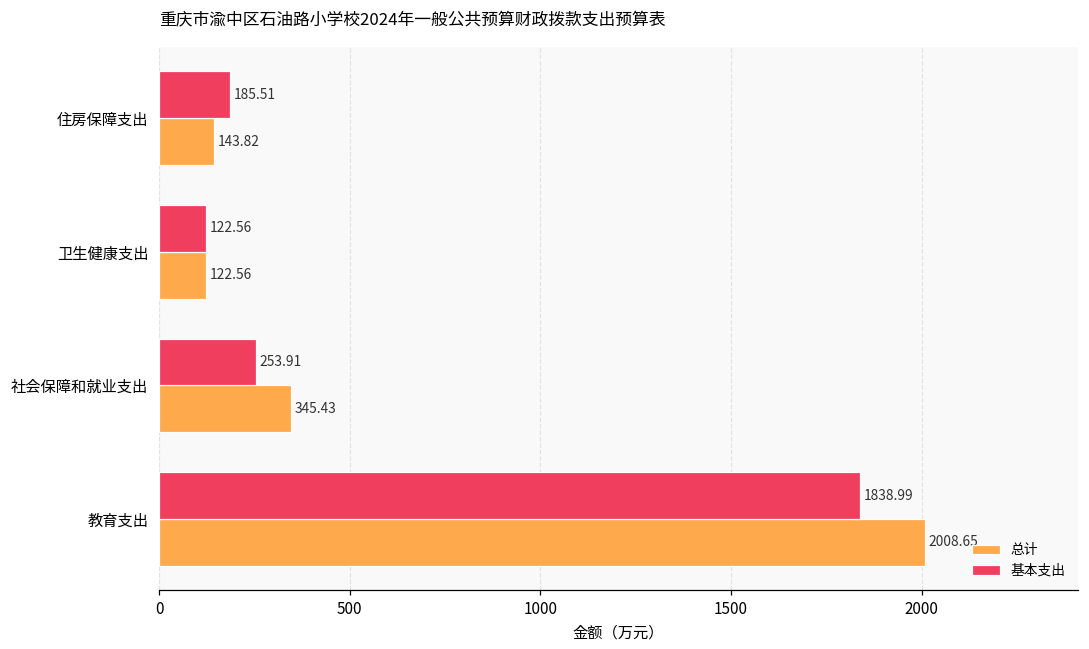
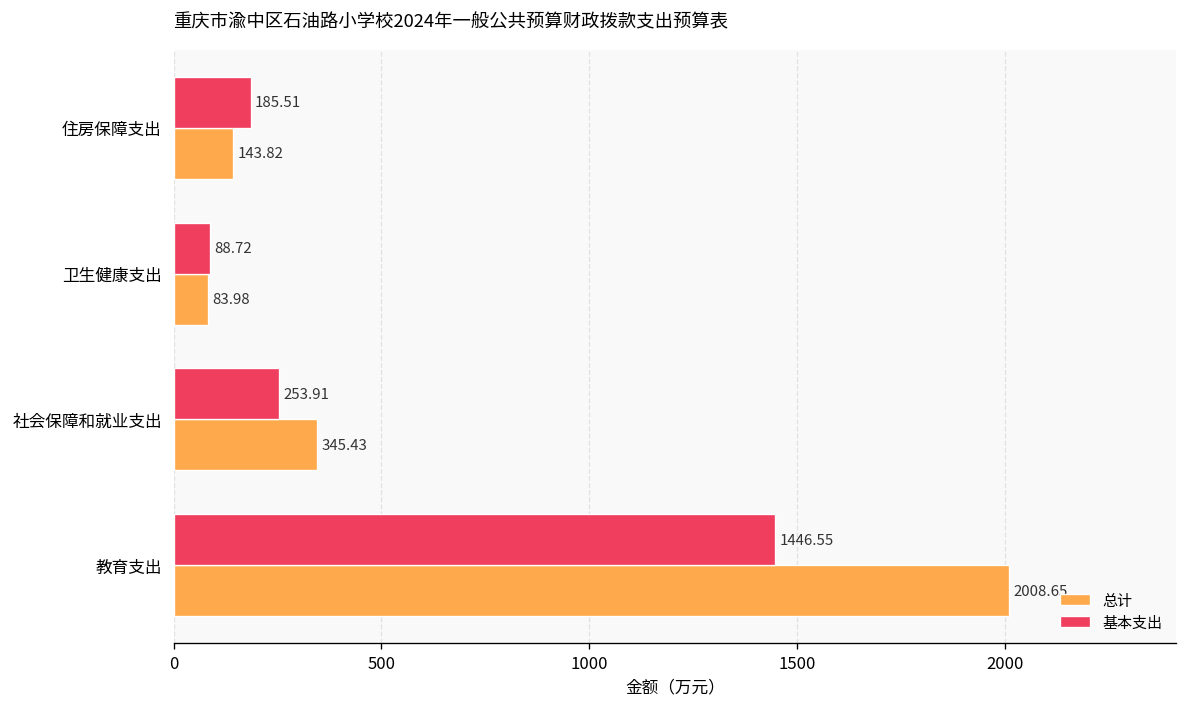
  {
    "总计": {
      "住房保障支出": 143.82,
-     "卫生健康支出": 122.56,
+     "卫生健康支出": 83.98,
      "社会保障和就业支出": 345.43,
      "教育支出": 2008.65
    },
    "基本支出": {
      "住房保障支出": 185.51,
-     "卫生健康支出": 122.56,
+     "卫生健康支出": 88.72,
      "社会保障和就业支出": 253.91,
-     "教育支出": 1838.99
+     "教育支出": 1446.55
    }
  }
